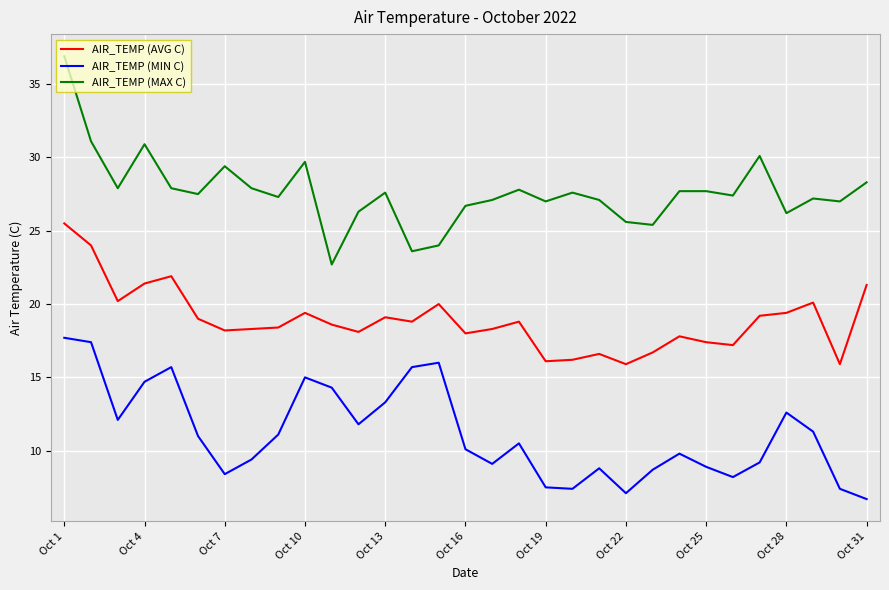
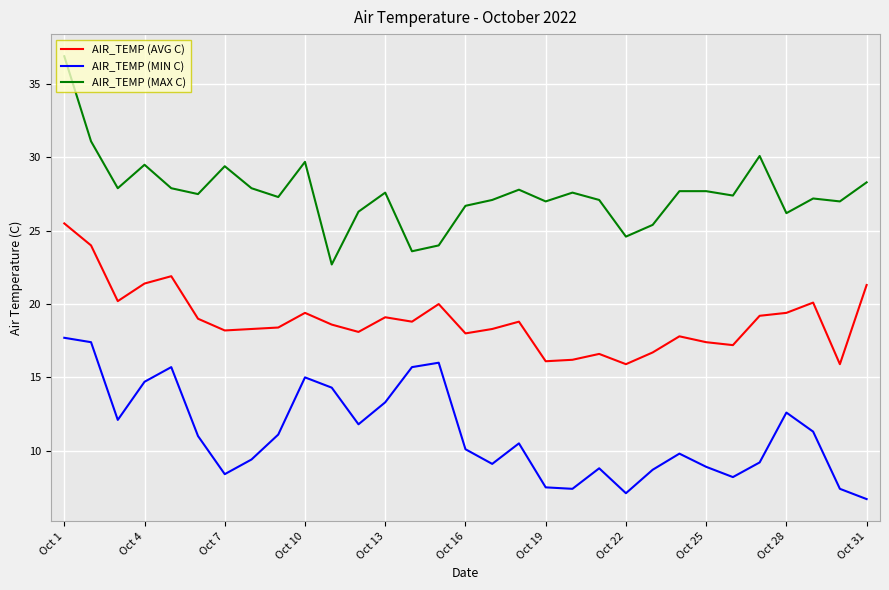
  {
    "AIR_TEMP (AVG C)": {
      "Oct 1": 25.5,
      "Oct 4": 21.4,
      "Oct 7": 18.2,
      "Oct 10": 19.4,
      "Oct 13": 19.1,
      "Oct 16": 18.0,
      "Oct 19": 16.1,
      "Oct 22": 15.9,
      "Oct 25": 17.4,
      "Oct 28": 19.4,
      "Oct 31": 21.3
    },
    "AIR_TEMP (MIN C)": {
      "Oct 1": 17.7,
      "Oct 4": 14.7,
      "Oct 7": 8.4,
      "Oct 10": 15.0,
      "Oct 13": 13.3,
      "Oct 16": 10.1,
      "Oct 19": 7.5,
      "Oct 22": 7.1,
      "Oct 25": 8.9,
      "Oct 28": 12.6,
      "Oct 31": 6.7
    },
    "AIR_TEMP (MAX C)": {
-     "Oct 4": 30.9,
+     "Oct 4": 29.5,
      "Oct 7": 29.4,
      "Oct 10": 29.7,
      "Oct 13": 27.6,
      "Oct 16": 26.7,
      "Oct 19": 27.0,
-     "Oct 22": 25.6,
+     "Oct 22": 24.6,
      "Oct 25": 27.7,
      "Oct 28": 26.2,
      "Oct 31": 28.3
    }
  }
